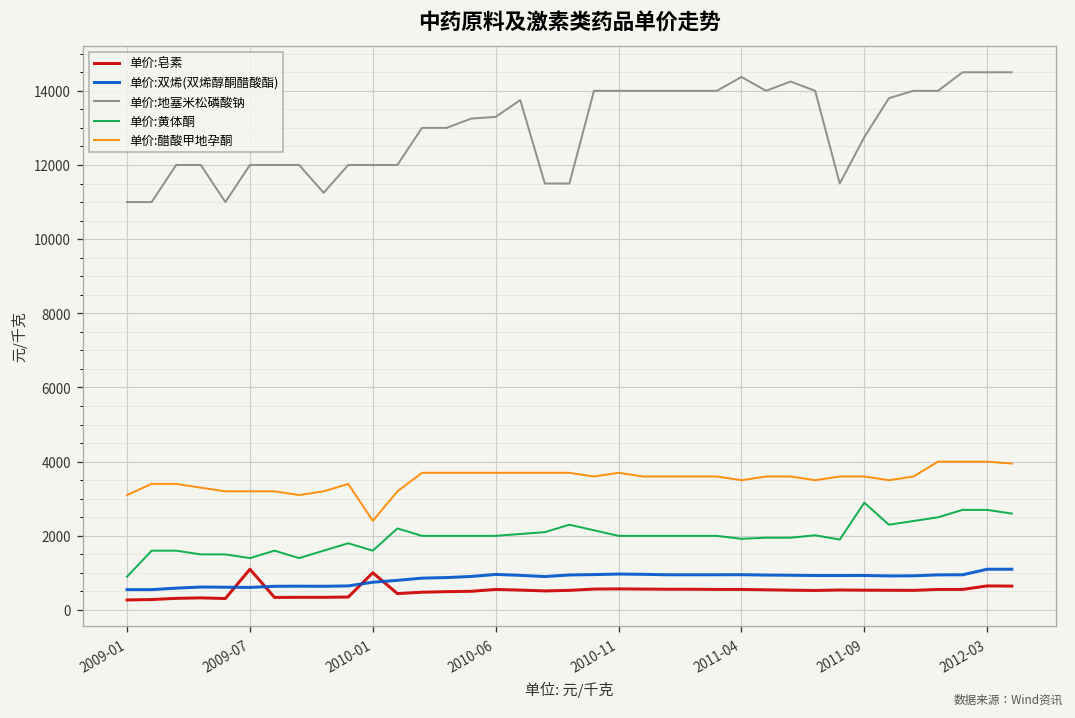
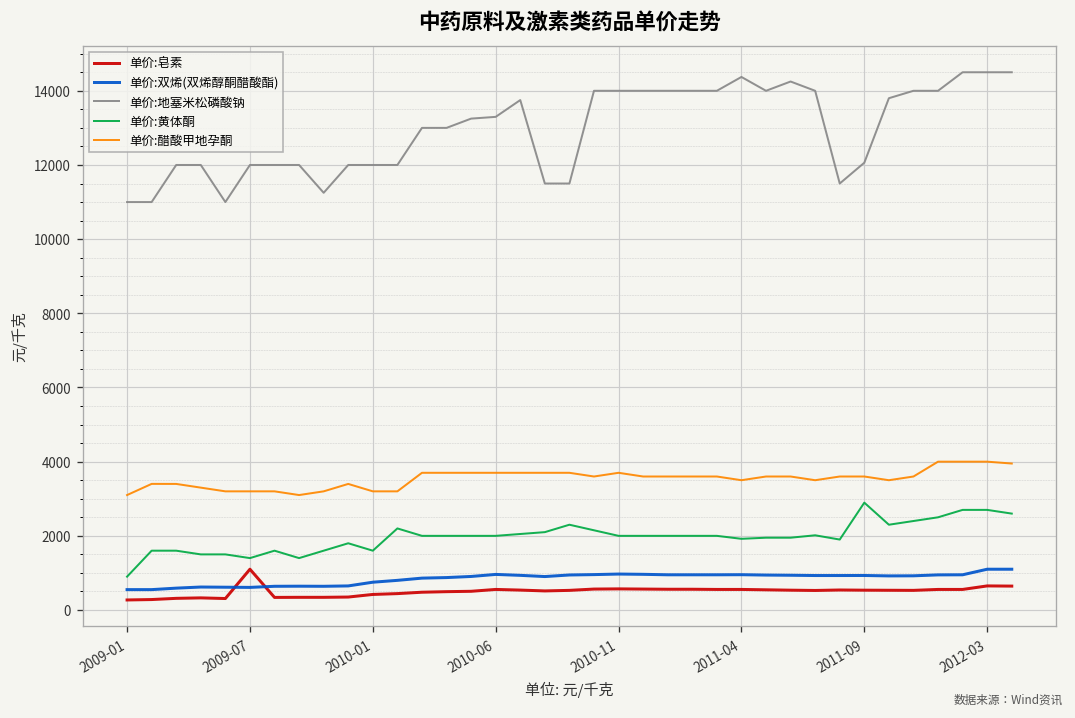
  {
    "单价:皂素": {
      "2009-01": 300,
      "2009-07": 1100,
-     "2010-01": 1000,
+     "2010-01": 400,
      "2010-06": 600,
      "2010-11": 600,
      "2011-04": 600,
      "2011-09": 500,
      "2012-03": 700
    },
    "单价:双烯(双烯醇酮醋酸酯)": {
      "2009-01": 600,
      "2009-07": 600,
      "2010-01": 800,
      "2010-06": 1000,
      "2010-11": 1000,
      "2011-04": 1000,
      "2011-09": 900,
      "2012-03": 1100
    },
    "单价:地塞米松磷酸钠": {
      "2009-01": 11000,
      "2009-07": 12000,
      "2010-01": 12000,
      "2010-06": 13300,
      "2010-11": 14000,
      "2011-04": 14400,
-     "2011-09": 12800,
+     "2011-09": 12100,
      "2012-03": 14500
    },
    "单价:黄体酮": {
      "2009-01": 900,
      "2009-07": 1400,
      "2010-01": 1600,
      "2010-06": 2000,
      "2010-11": 2000,
      "2011-04": 1900,
      "2011-09": 2900,
      "2012-03": 2700
    },
    "单价:醋酸甲地孕酮": {
      "2009-01": 3100,
      "2009-07": 3200,
-     "2010-01": 2400,
+     "2010-01": 3200,
      "2010-06": 3700,
      "2010-11": 3700,
      "2011-04": 3500,
      "2011-09": 3600,
      "2012-03": 4000
    }
  }
